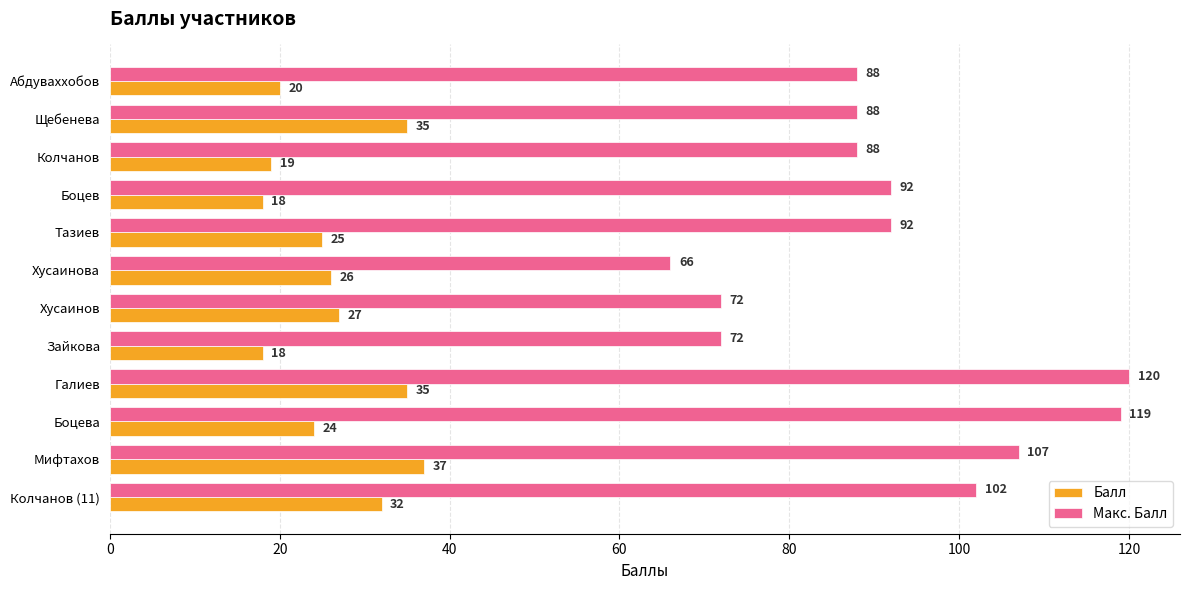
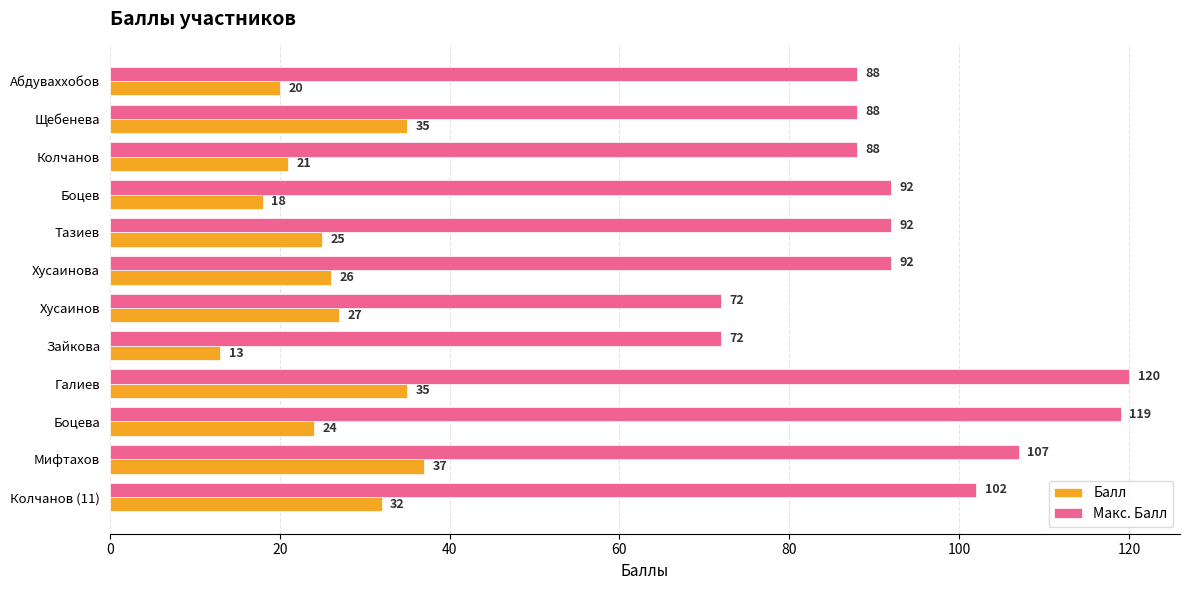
  {
    "Балл": {
      "Абдуваххобов": 20,
      "Щебенева": 35,
-     "Колчанов": 19,
+     "Колчанов": 21,
      "Боцев": 18,
      "Тазиев": 25,
      "Хусаинова": 26,
      "Хусаинов": 27,
-     "Зайкова": 18,
+     "Зайкова": 13,
      "Галиев": 35,
      "Боцева": 24,
      "Мифтахов": 37,
      "Колчанов (11)": 32
    },
    "Макс. Балл": {
      "Абдуваххобов": 88,
      "Щебенева": 88,
      "Колчанов": 88,
      "Боцев": 92,
      "Тазиев": 92,
-     "Хусаинова": 66,
+     "Хусаинова": 92,
      "Хусаинов": 72,
      "Зайкова": 72,
      "Галиев": 120,
      "Боцева": 119,
      "Мифтахов": 107,
      "Колчанов (11)": 102
    }
  }
